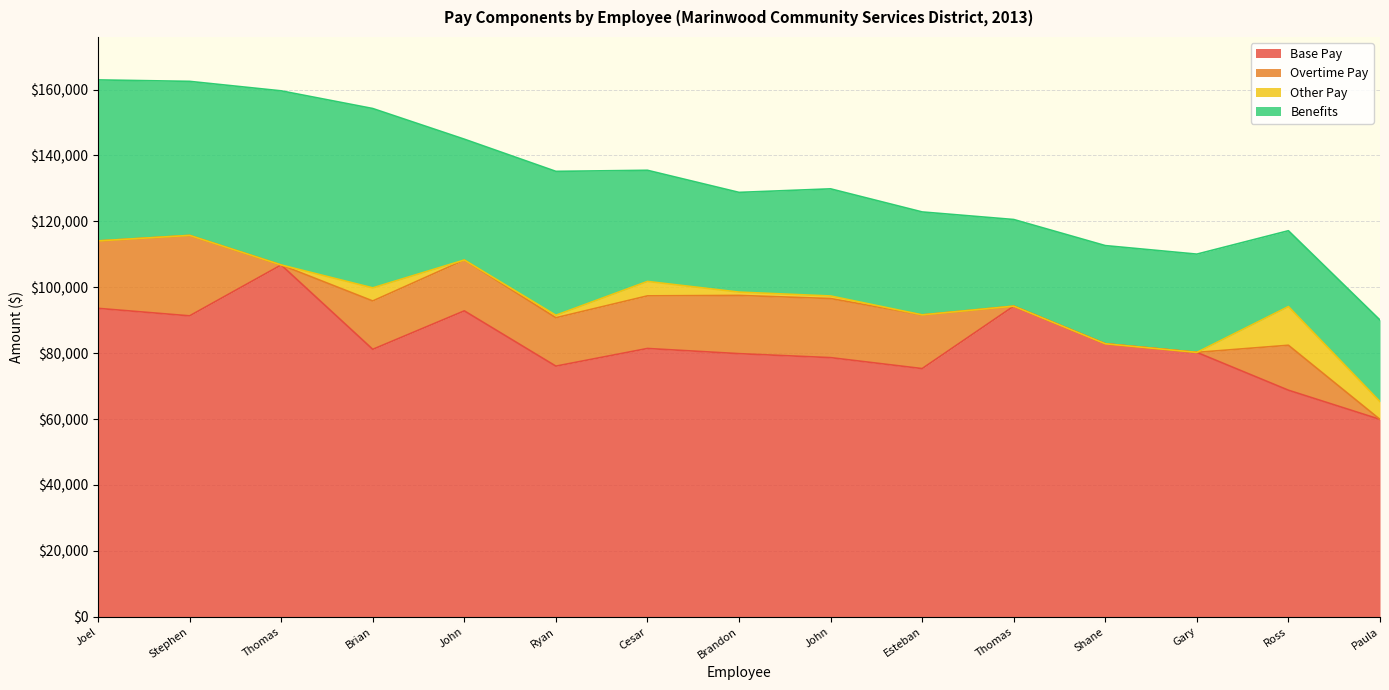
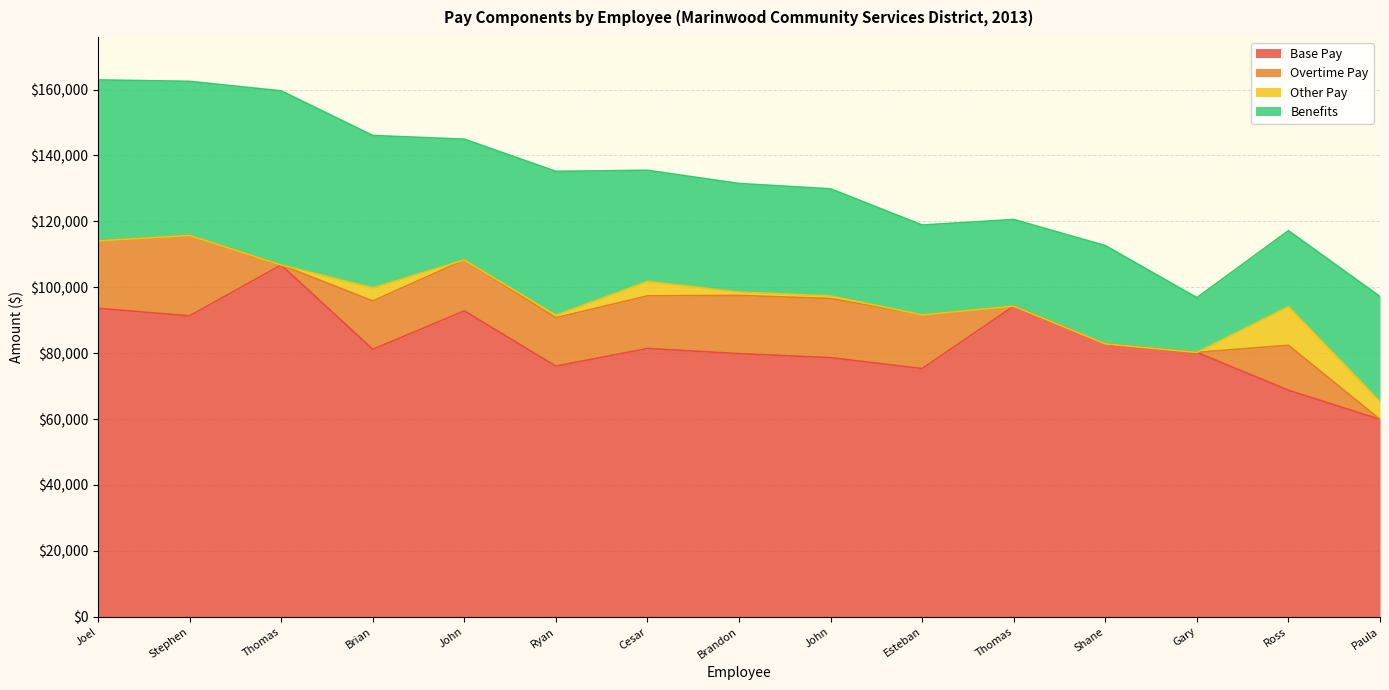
  {
    "Other Pay": {
      "Brian": "$4,000",
      "Cesar": "$4,000",
      "Brandon": "$1,000",
      "Ross": "$12,000",
      "Paula": "$5,000"
    },
    "Benefits": {
      "Joel": "$49,000",
      "Stephen": "$47,000",
-     "Brian": "$54,000",
+     "Brian": "$46,000",
      "Ryan": "$44,000",
      "Cesar": "$34,000",
-     "Brandon": "$30,000",
-     "Esteban": "$31,000",
+     "Brandon": "$33,000",
+     "Esteban": "$27,000",
      "Shane": "$30,000",
-     "Gary": "$30,000",
+     "Gary": "$17,000",
      "Ross": "$23,000",
-     "Paula": "$25,000"
+     "Paula": "$32,000"
    }
  }
